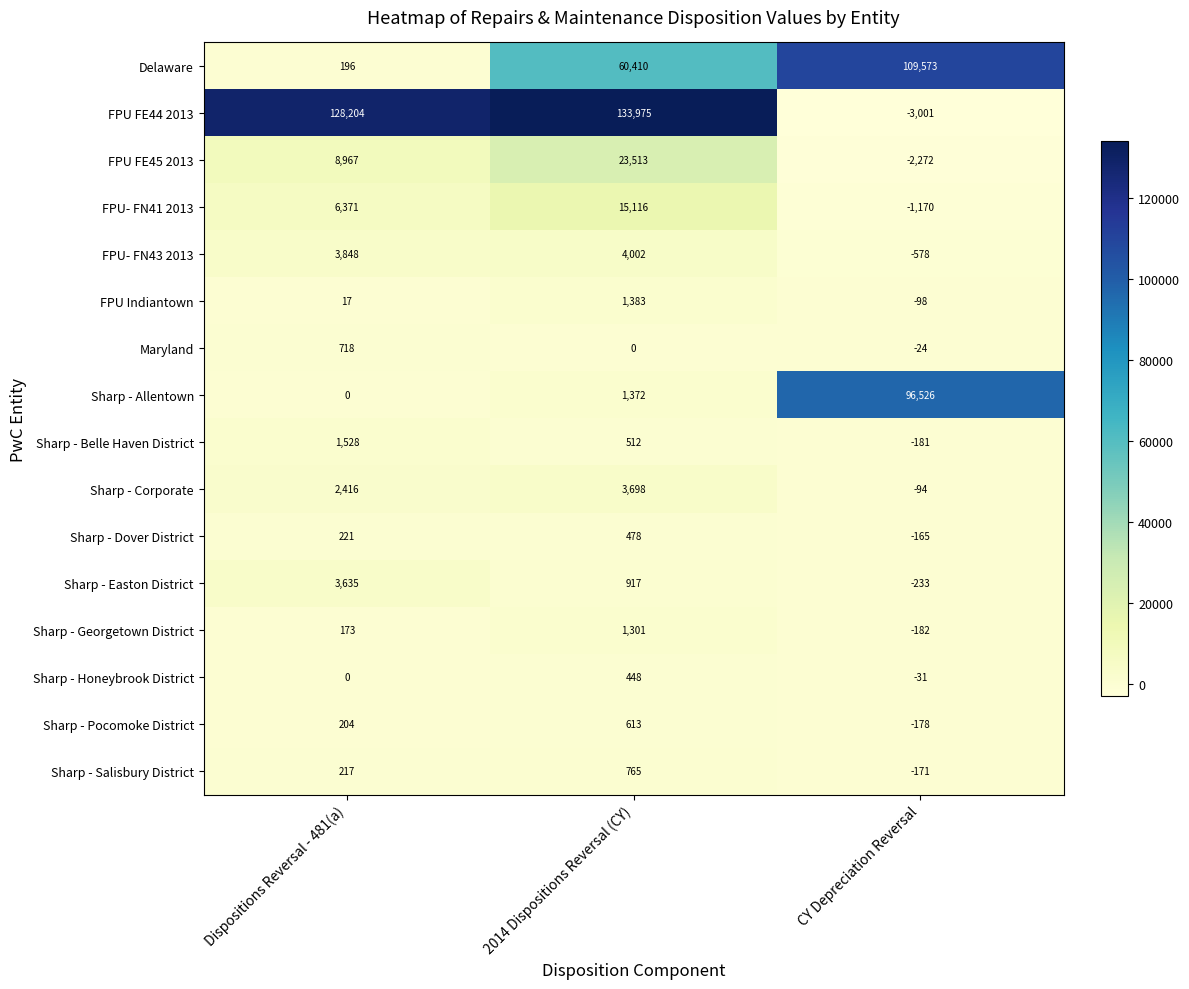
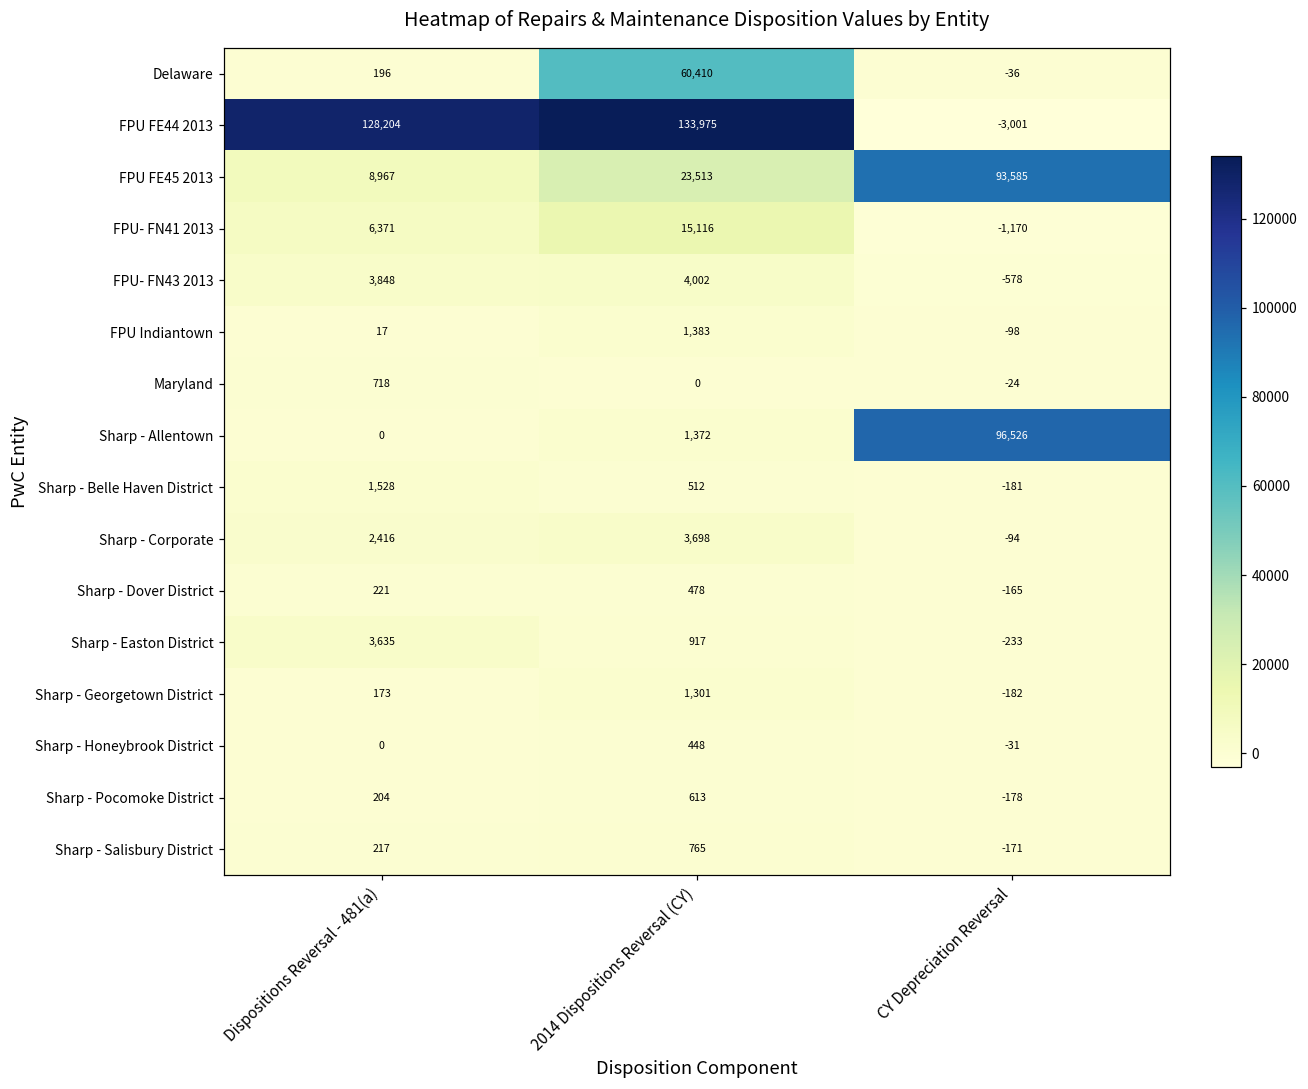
  {
    "Delaware": {
      "Dispositions Reversal - 481(a)": "196",
      "2014 Dispositions Reversal (CY)": "60,410",
-     "CY Depreciation Reversal": "109,573"
+     "CY Depreciation Reversal": "-36"
    },
    "FPU FE44 2013": {
      "Dispositions Reversal - 481(a)": "128,204",
      "2014 Dispositions Reversal (CY)": "133,975",
      "CY Depreciation Reversal": "-3,001"
    },
    "FPU FE45 2013": {
      "Dispositions Reversal - 481(a)": "8,967",
      "2014 Dispositions Reversal (CY)": "23,513",
-     "CY Depreciation Reversal": "-2,272"
+     "CY Depreciation Reversal": "93,585"
    },
    "FPU- FN41 2013": {
      "Dispositions Reversal - 481(a)": "6,371",
      "2014 Dispositions Reversal (CY)": "15,116",
      "CY Depreciation Reversal": "-1,170"
    },
    "FPU- FN43 2013": {
      "Dispositions Reversal - 481(a)": "3,848",
      "2014 Dispositions Reversal (CY)": "4,002",
      "CY Depreciation Reversal": "-578"
    },
    "FPU Indiantown": {
      "Dispositions Reversal - 481(a)": "17",
      "2014 Dispositions Reversal (CY)": "1,383",
      "CY Depreciation Reversal": "-98"
    },
    "Maryland": {
      "Dispositions Reversal - 481(a)": "718",
      "2014 Dispositions Reversal (CY)": "0",
      "CY Depreciation Reversal": "-24"
    },
    "Sharp - Allentown": {
      "Dispositions Reversal - 481(a)": "0",
      "2014 Dispositions Reversal (CY)": "1,372",
      "CY Depreciation Reversal": "96,526"
    },
    "Sharp - Belle Haven District": {
      "Dispositions Reversal - 481(a)": "1,528",
      "2014 Dispositions Reversal (CY)": "512",
      "CY Depreciation Reversal": "-181"
    },
    "Sharp - Corporate": {
      "Dispositions Reversal - 481(a)": "2,416",
      "2014 Dispositions Reversal (CY)": "3,698",
      "CY Depreciation Reversal": "-94"
    },
    "Sharp - Dover District": {
      "Dispositions Reversal - 481(a)": "221",
      "2014 Dispositions Reversal (CY)": "478",
      "CY Depreciation Reversal": "-165"
    },
    "Sharp - Easton District": {
      "Dispositions Reversal - 481(a)": "3,635",
      "2014 Dispositions Reversal (CY)": "917",
      "CY Depreciation Reversal": "-233"
    },
    "Sharp - Georgetown District": {
      "Dispositions Reversal - 481(a)": "173",
      "2014 Dispositions Reversal (CY)": "1,301",
      "CY Depreciation Reversal": "-182"
    },
    "Sharp - Honeybrook District": {
      "Dispositions Reversal - 481(a)": "0",
      "2014 Dispositions Reversal (CY)": "448",
      "CY Depreciation Reversal": "-31"
    },
    "Sharp - Pocomoke District": {
      "Dispositions Reversal - 481(a)": "204",
      "2014 Dispositions Reversal (CY)": "613",
      "CY Depreciation Reversal": "-178"
    },
    "Sharp - Salisbury District": {
      "Dispositions Reversal - 481(a)": "217",
      "2014 Dispositions Reversal (CY)": "765",
      "CY Depreciation Reversal": "-171"
    }
  }
